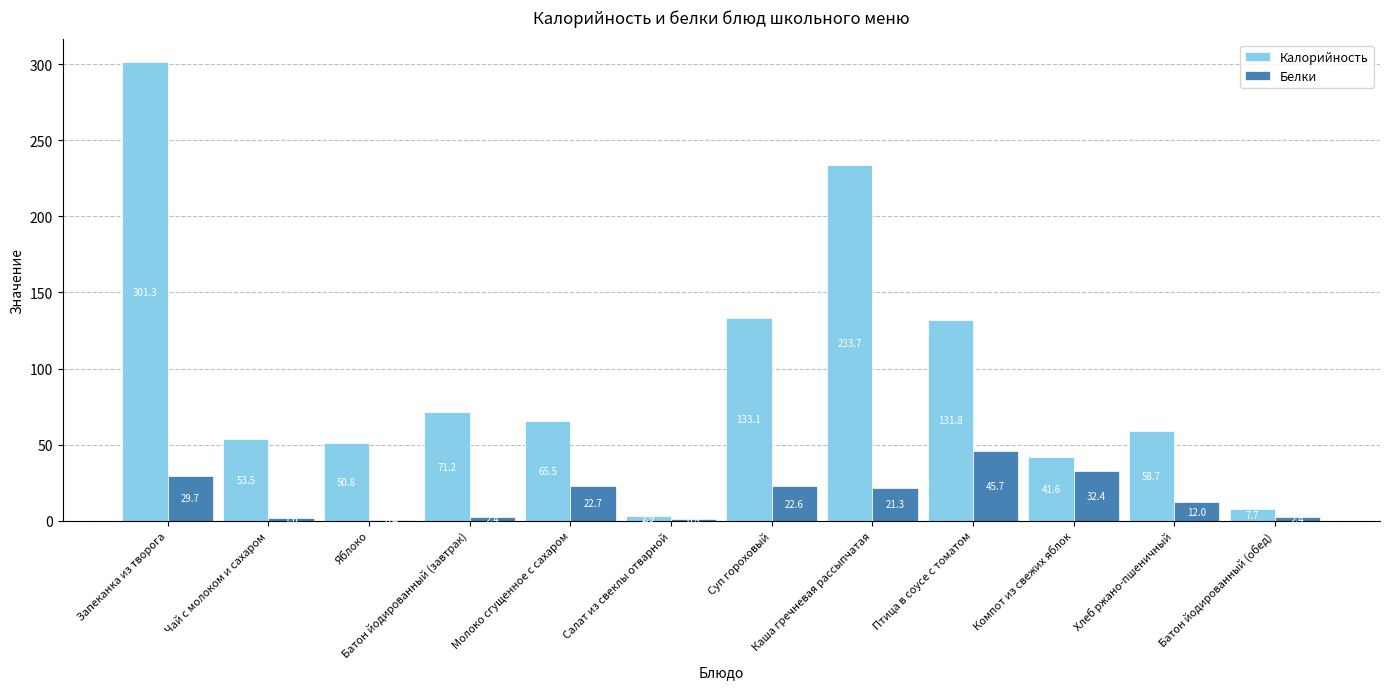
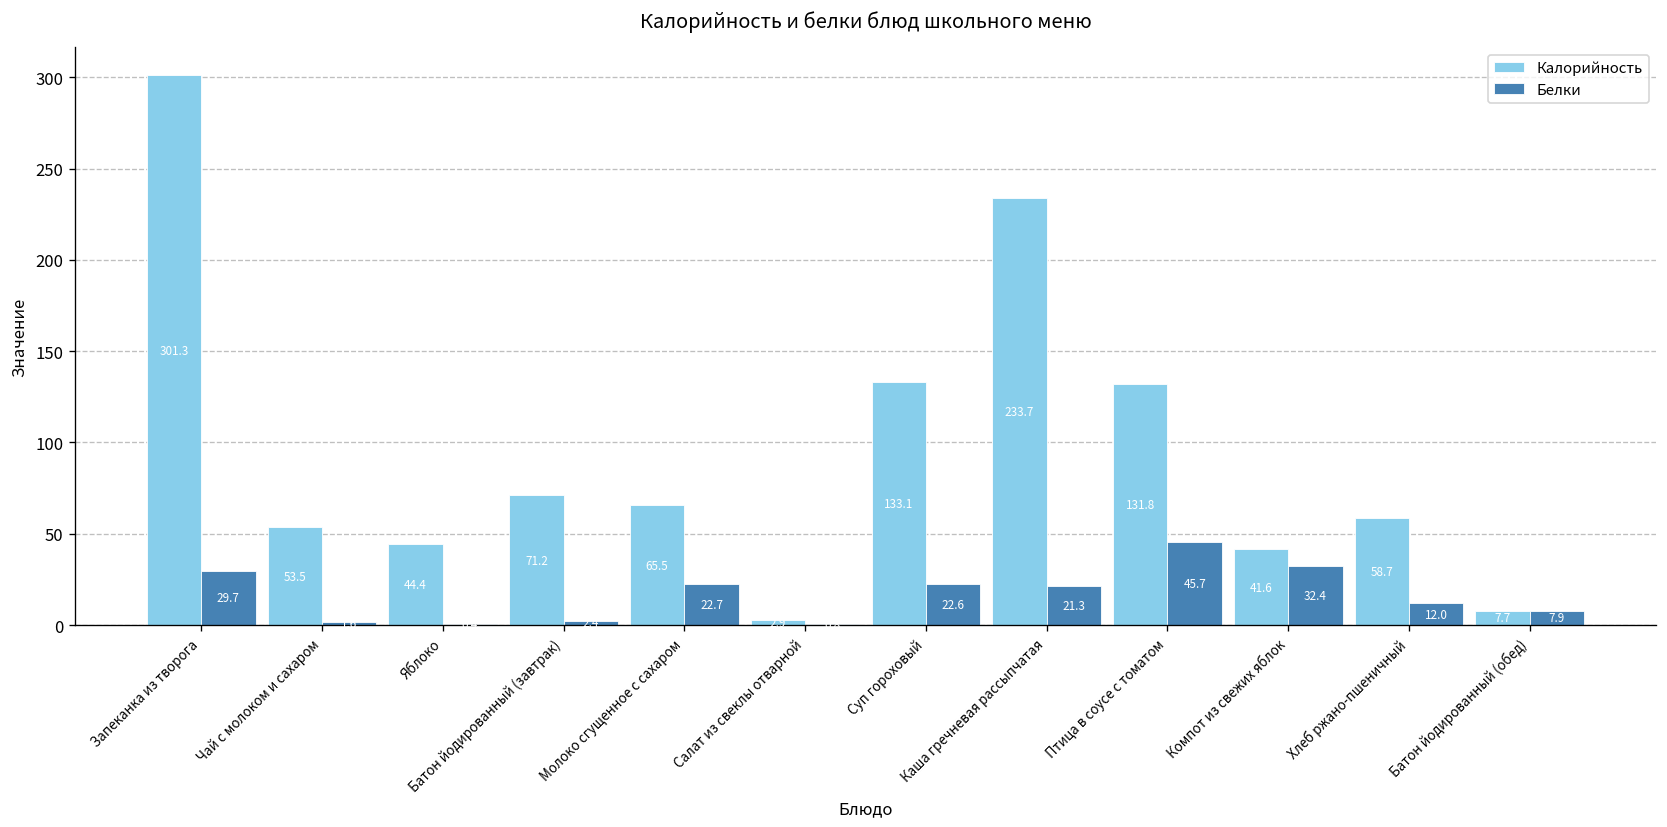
  {
    "Калорийность": {
      "Запеканка из творога": 301.3,
      "Чай с молоком и сахаром": 53.5,
-     "Яблоко": 50.8,
+     "Яблоко": 44.4,
      "Батон йодированный (завтрак)": 71.2,
      "Молоко сгущенное с сахаром": 65.5,
      "Суп гороховый": 133.1,
      "Каша гречневая рассыпчатая": 233.7,
      "Птица в соусе с томатом": 131.8,
      "Компот из свежих яблок": 41.6,
      "Хлеб ржано-пшеничный": 58.7,
      "Батон йодированный (обед)": 7.7
    },
    "Белки": {
      "Батон йодированный (завтрак)": 2,
-     "Батон йодированный (обед)": 2
+     "Батон йодированный (обед)": 8
    }
  }
